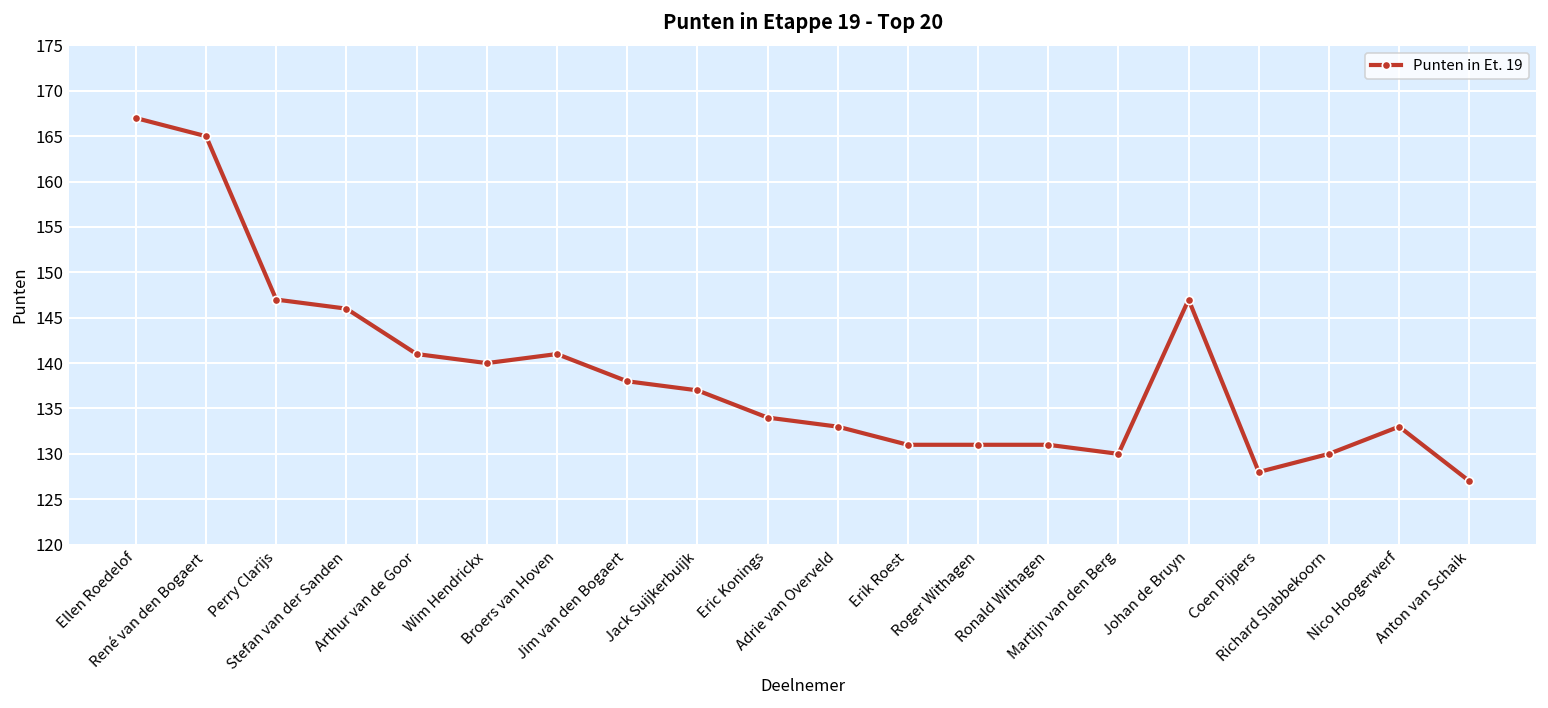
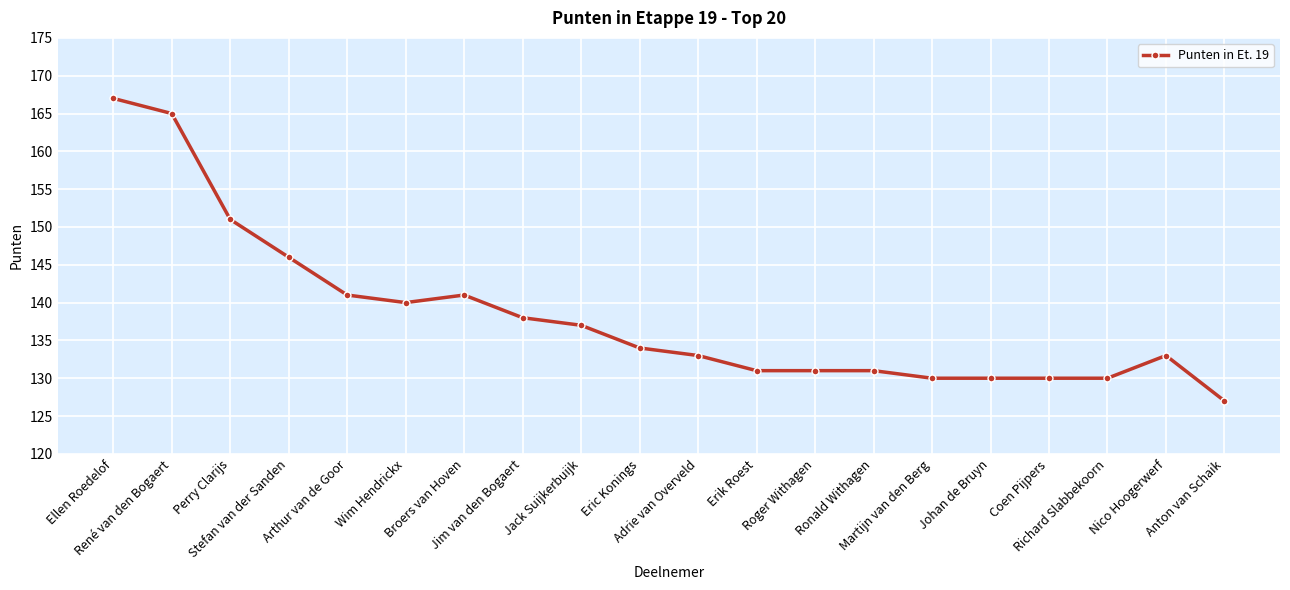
  {
    "Ellen Roedelof": 167,
    "René van den Bogaert": 165,
-   "Perry Clarijs": 147,
+   "Perry Clarijs": 151,
    "Stefan van der Sanden": 146,
    "Arthur van de Goor": 141,
    "Wim Hendrickx": 140,
    "Broers van Hoven": 141,
    "Jim van den Bogaert": 138,
    "Jack Suijkerbuijk": 137,
    "Eric Konings": 134,
    "Adrie van Overveld": 133,
    "Erik Roest": 131,
    "Roger Withagen": 131,
    "Ronald Withagen": 131,
    "Martijn van den Berg": 130,
-   "Johan de Bruyn": 147,
-   "Coen Pijpers": 128,
+   "Johan de Bruyn": 130,
+   "Coen Pijpers": 130,
    "Richard Slabbekoorn": 130,
    "Nico Hoogerwerf": 133,
    "Anton van Schaik": 127
  }
